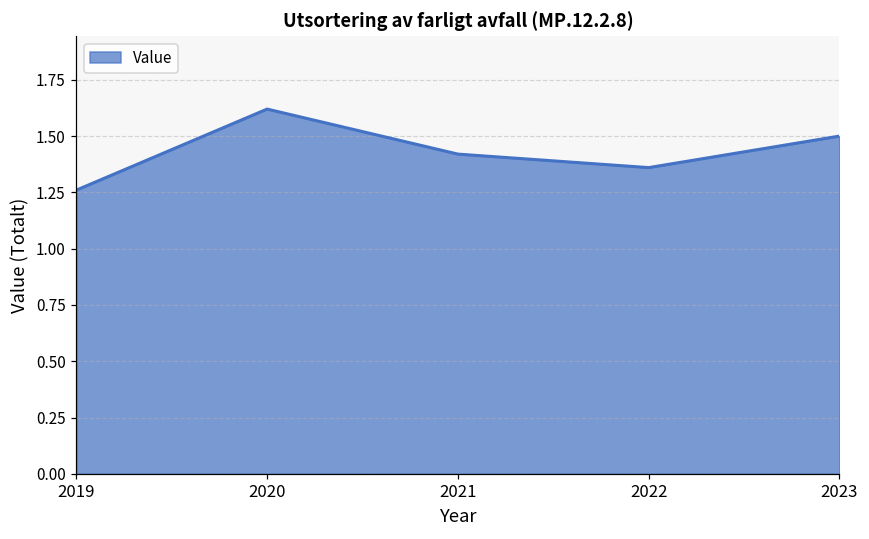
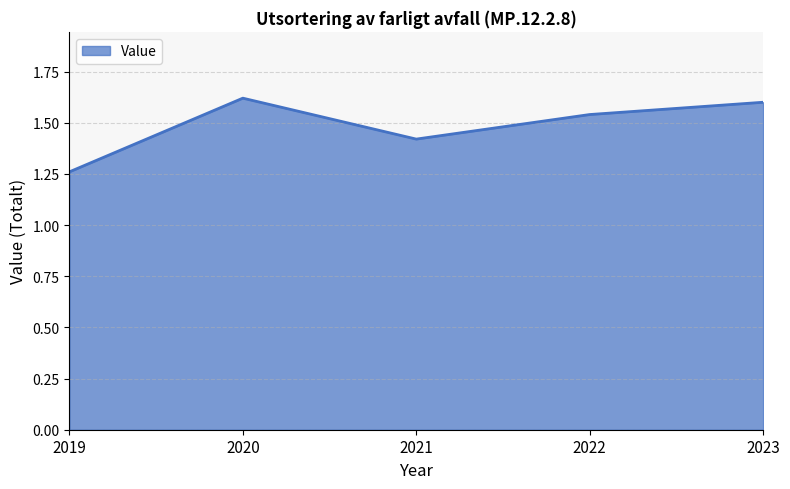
  {
    "2019": 1.26,
    "2020": 1.62,
    "2021": 1.42,
-   "2022": 1.36,
-   "2023": 1.5
+   "2022": 1.54,
+   "2023": 1.6
  }
